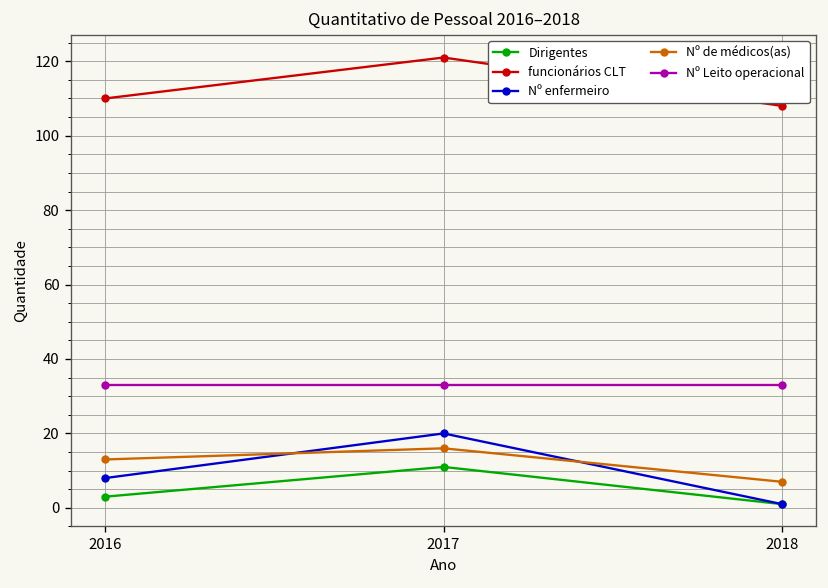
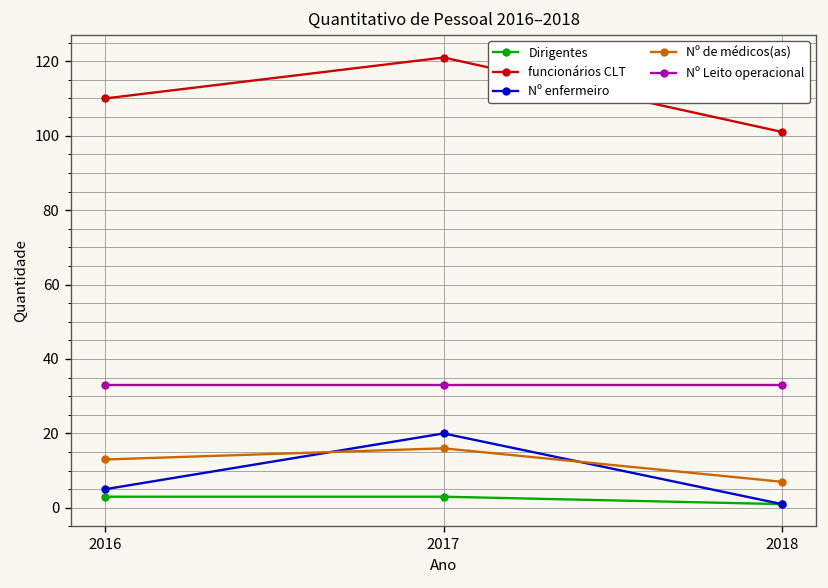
  {
    "Dirigentes": {
      "2016": 3,
-     "2017": 11
+     "2017": 3
    },
    "funcionários CLT": {
      "2016": 110,
      "2017": 121,
-     "2018": 108
+     "2018": 101
    },
    "Nº enfermeiro": {
-     "2016": 8,
+     "2016": 5,
      "2017": 20
    },
    "Nº de médicos(as)": {
      "2016": 13,
      "2017": 16,
      "2018": 7
    },
    "Nº Leito operacional": {
      "2016": 33,
      "2017": 33,
      "2018": 33
    }
  }
